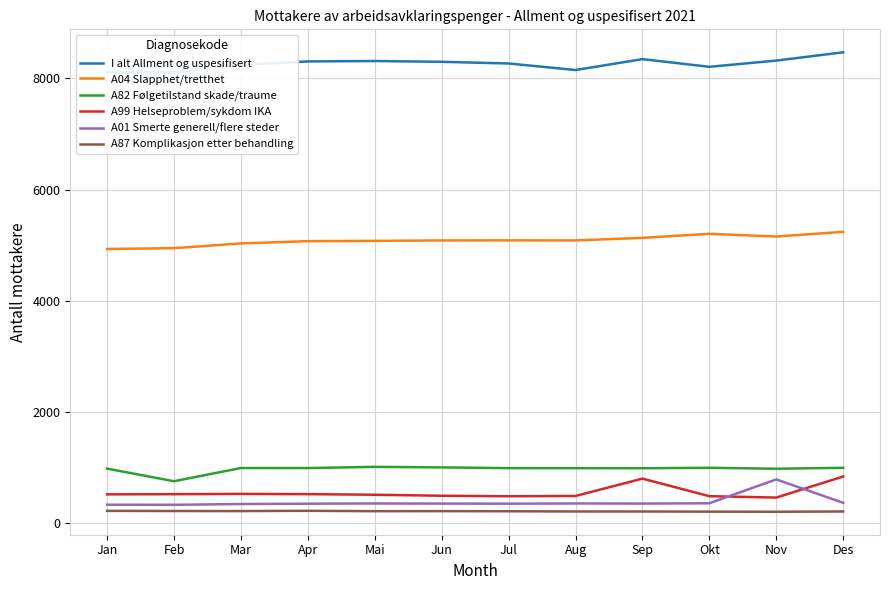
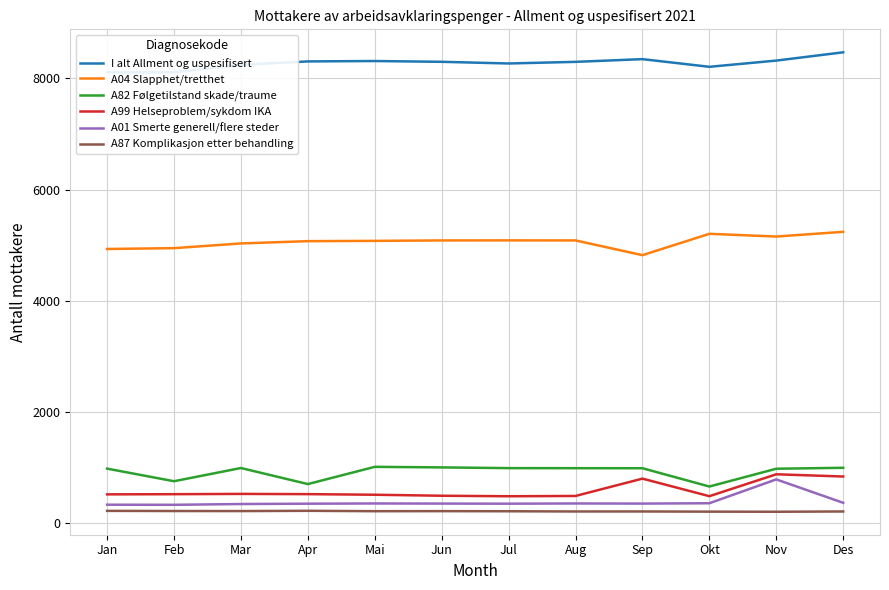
  {
    "I alt Allment og uspesifisert": {
      "Apr": 8300,
      "Mai": 8300,
      "Jun": 8300,
      "Jul": 8300,
-     "Aug": 8200,
+     "Aug": 8300,
      "Sep": 8300,
      "Okt": 8200,
      "Nov": 8300,
      "Des": 8500
    },
    "A04 Slapphet/tretthet": {
      "Jan": 4900,
      "Feb": 4900,
      "Mar": 5000,
      "Apr": 5100,
      "Mai": 5100,
      "Jun": 5100,
      "Jul": 5100,
      "Aug": 5100,
-     "Sep": 5100,
+     "Sep": 4800,
      "Okt": 5200,
      "Nov": 5200,
      "Des": 5200
    },
    "A82 Følgetilstand skade/traume": {
      "Jan": 1000,
      "Feb": 800,
      "Mar": 1000,
-     "Apr": 1000,
+     "Apr": 700,
      "Mai": 1000,
      "Jun": 1000,
      "Jul": 1000,
      "Aug": 1000,
      "Sep": 1000,
-     "Okt": 1000,
+     "Okt": 700,
      "Nov": 1000,
      "Des": 1000
    },
    "A99 Helseproblem/sykdom IKA": {
      "Jan": 500,
      "Feb": 500,
      "Mar": 500,
      "Apr": 500,
      "Mai": 500,
      "Jun": 500,
      "Jul": 500,
      "Aug": 500,
      "Sep": 800,
      "Okt": 500,
-     "Nov": 500,
+     "Nov": 900,
      "Des": 800
    },
    "A01 Smerte generell/flere steder": {
      "Jan": 300,
      "Feb": 300,
      "Mar": 300,
      "Apr": 300,
      "Mai": 400,
      "Jun": 400,
      "Jul": 300,
      "Aug": 400,
      "Sep": 400,
      "Okt": 400,
      "Nov": 800,
      "Des": 400
    },
    "A87 Komplikasjon etter behandling": {
      "Jan": 200,
      "Feb": 200,
      "Mar": 200,
      "Apr": 200,
      "Mai": 200,
      "Jun": 200,
      "Jul": 200,
      "Aug": 200,
      "Sep": 200,
      "Okt": 200,
      "Nov": 200,
      "Des": 200
    }
  }
